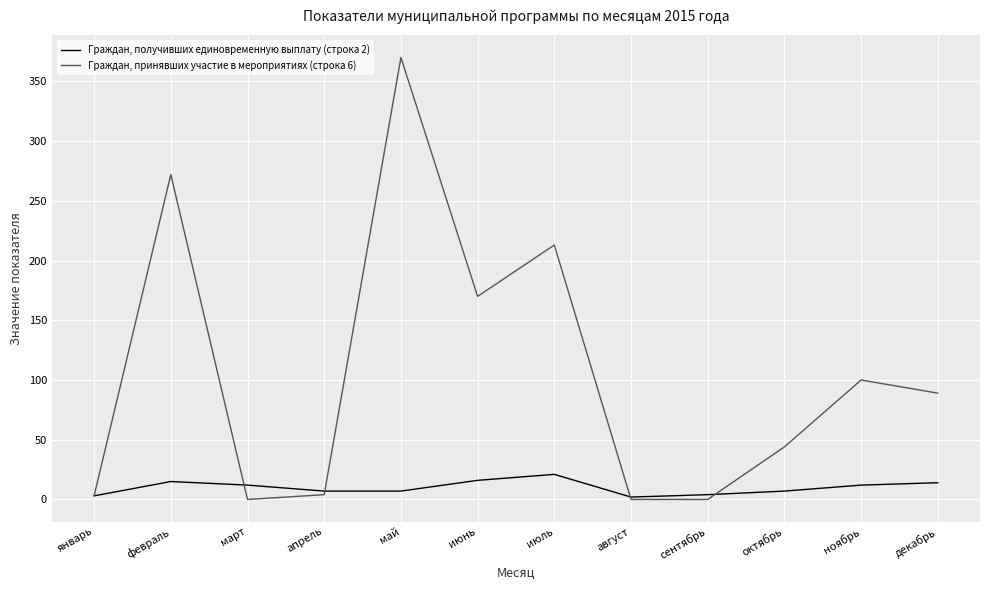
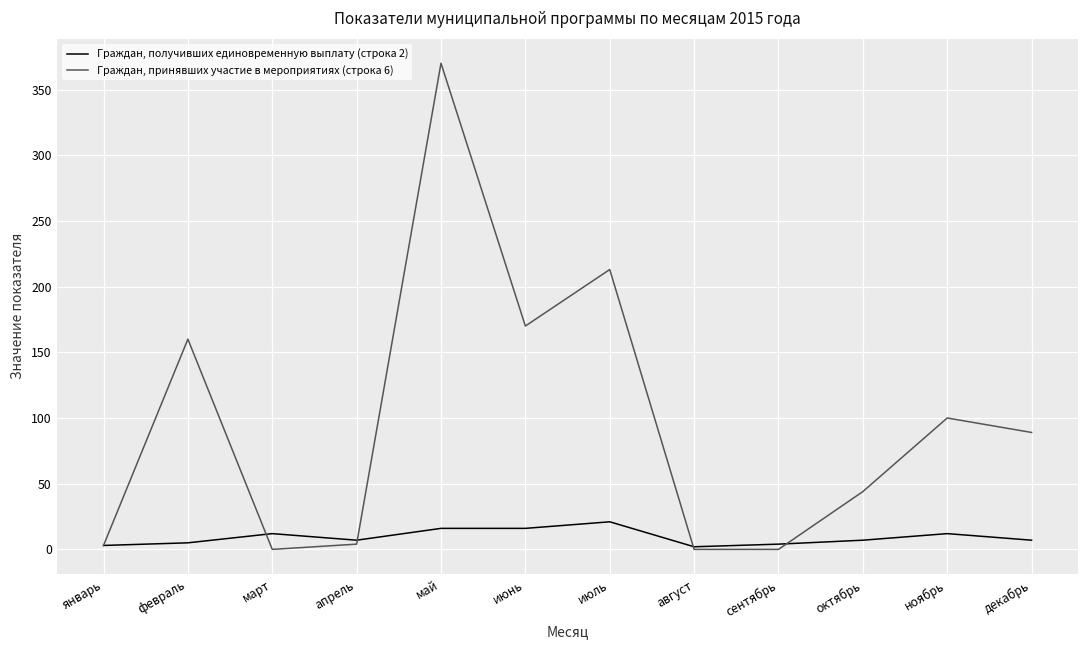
  {
    "Граждан, получивших единовременную выплату (строка 2)": {
-     "февраль": 15,
+     "февраль": 5,
      "март": 12,
      "апрель": 7,
-     "май": 7,
+     "май": 16,
      "июнь": 16,
      "июль": 21,
      "сентябрь": 4,
      "октябрь": 7,
      "ноябрь": 12,
-     "декабрь": 14
+     "декабрь": 7
    },
    "Граждан, принявших участие в мероприятиях (строка 6)": {
-     "февраль": 272,
+     "февраль": 160,
      "март": 0,
      "апрель": 4,
      "май": 370,
      "июнь": 170,
      "июль": 213,
      "сентябрь": 0,
      "октябрь": 44,
      "ноябрь": 100,
      "декабрь": 89
    }
  }
